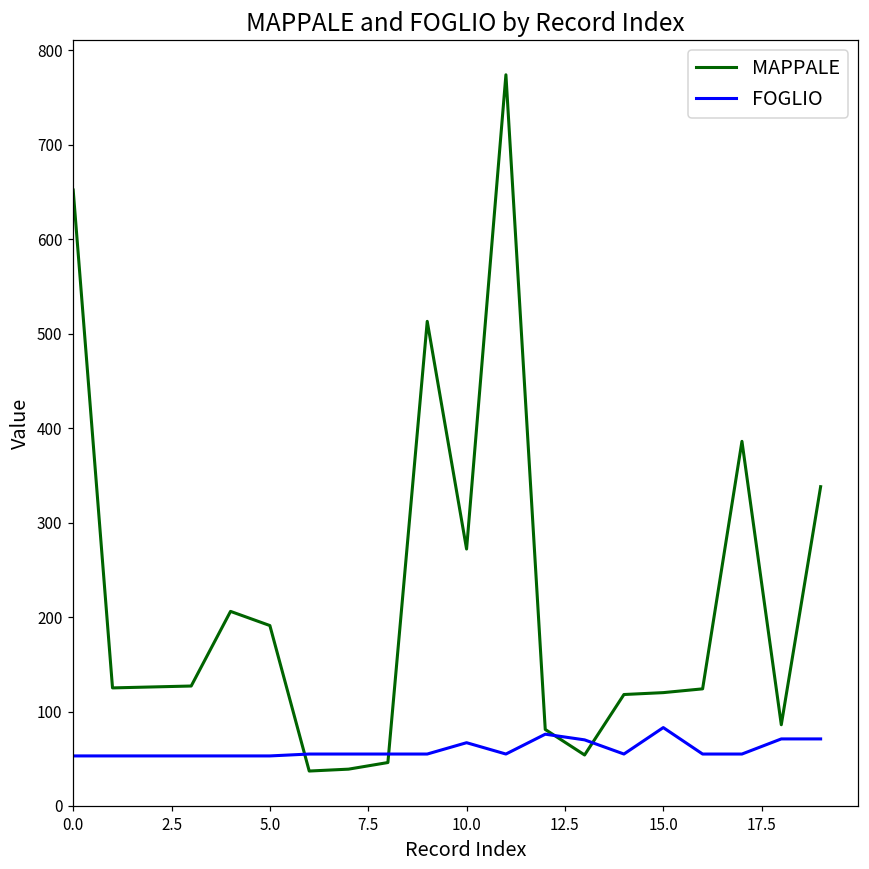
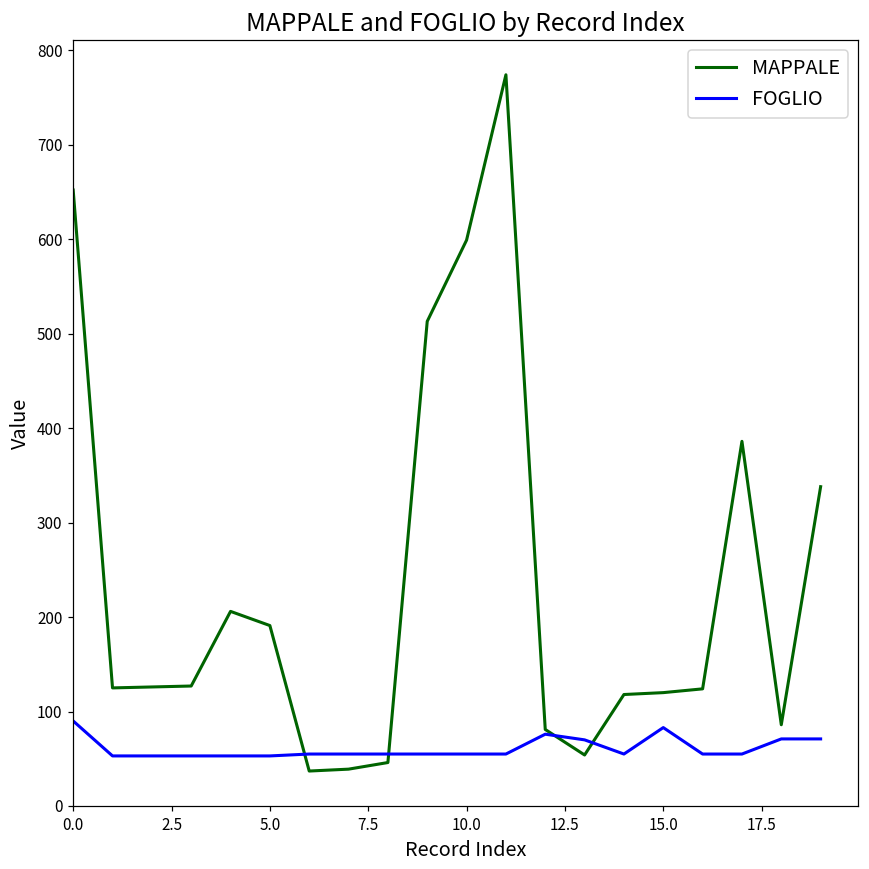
  {
    "MAPPALE": {
      "0.0": 650,
      "5.0": 190,
-     "10.0": 270,
+     "10.0": 600,
      "15.0": 120
    },
    "FOGLIO": {
-     "0.0": 50,
+     "0.0": 90,
      "5.0": 50,
-     "10.0": 70,
+     "10.0": 60,
      "15.0": 80
    }
  }
